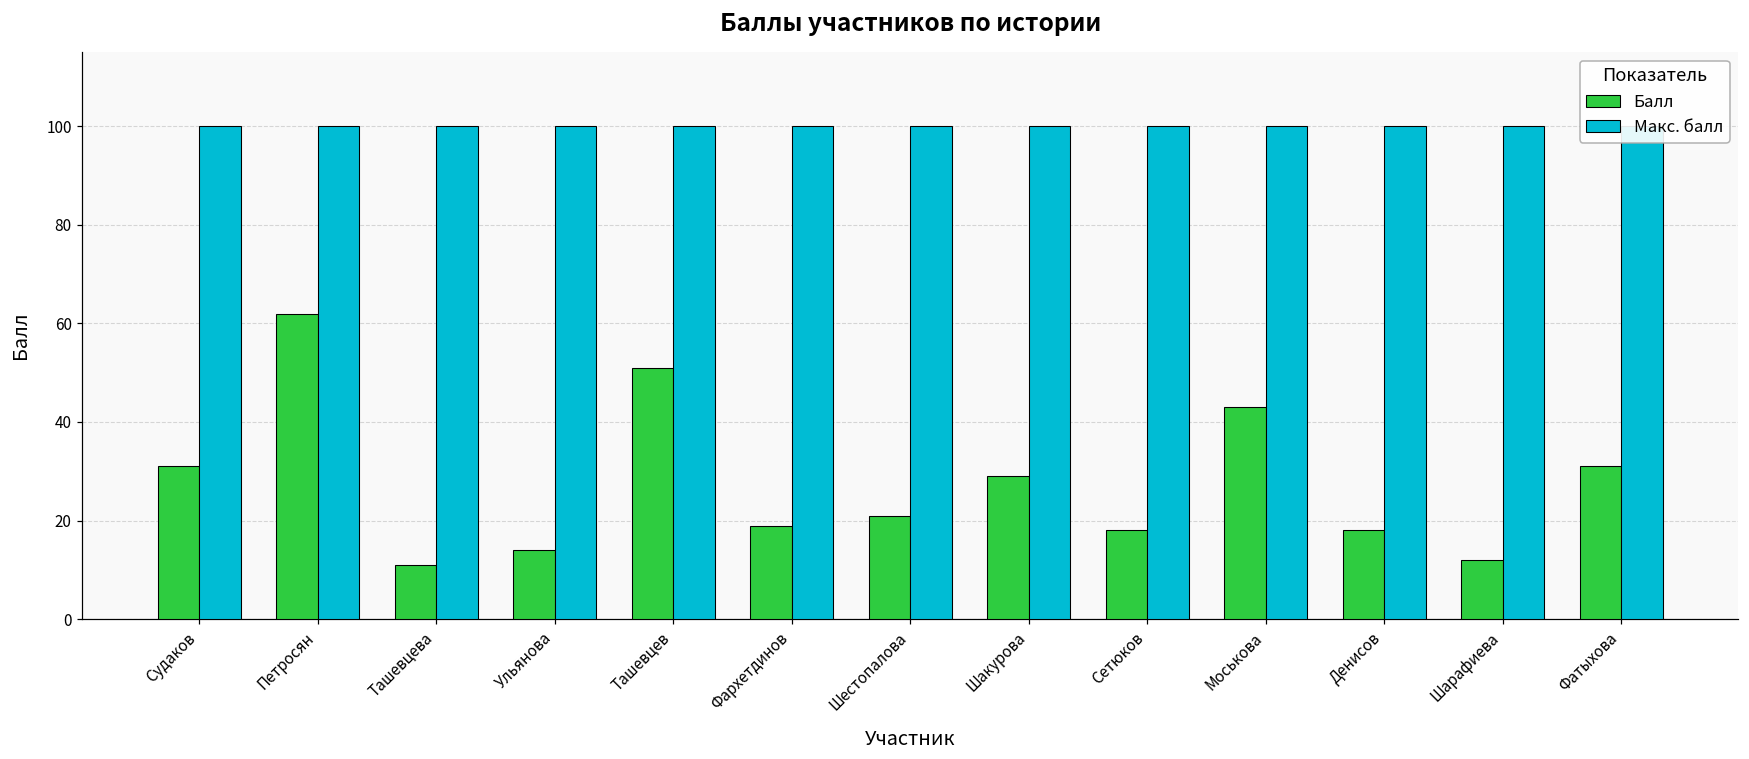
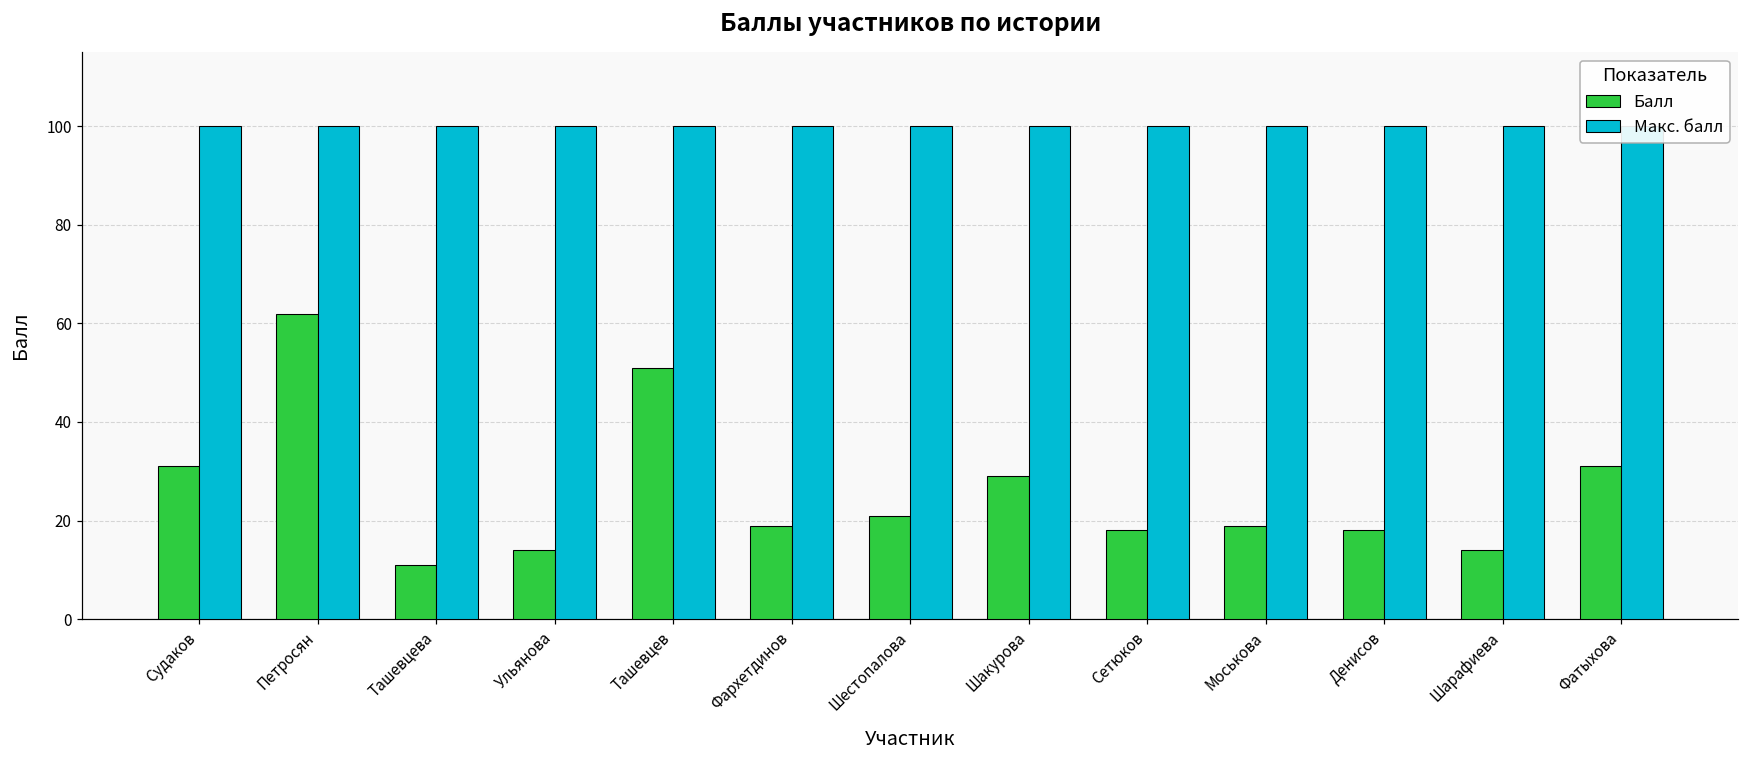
  {
    "Балл": {
      "Судаков": 31,
      "Петросян": 62,
      "Ташевцева": 11,
      "Ульянова": 14,
      "Ташевцев": 51,
      "Фархетдинов": 19,
      "Шестопалова": 21,
      "Шакурова": 29,
      "Сетюков": 18,
-     "Моськова": 43,
+     "Моськова": 19,
      "Денисов": 18,
-     "Шарафиева": 12,
+     "Шарафиева": 14,
      "Фатыхова": 31
    },
    "Макс. балл": {
      "Судаков": 100,
      "Петросян": 100,
      "Ташевцева": 100,
      "Ульянова": 100,
      "Ташевцев": 100,
      "Фархетдинов": 100,
      "Шестопалова": 100,
      "Шакурова": 100,
      "Сетюков": 100,
      "Моськова": 100,
      "Денисов": 100,
      "Шарафиева": 100
    }
  }
